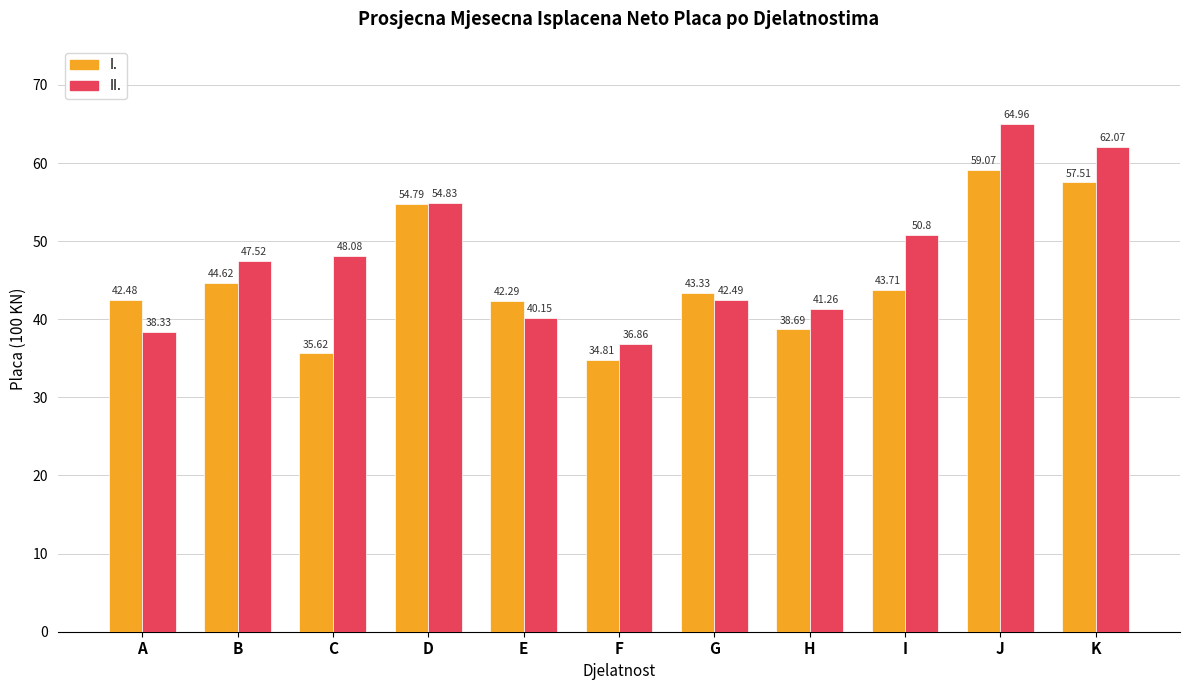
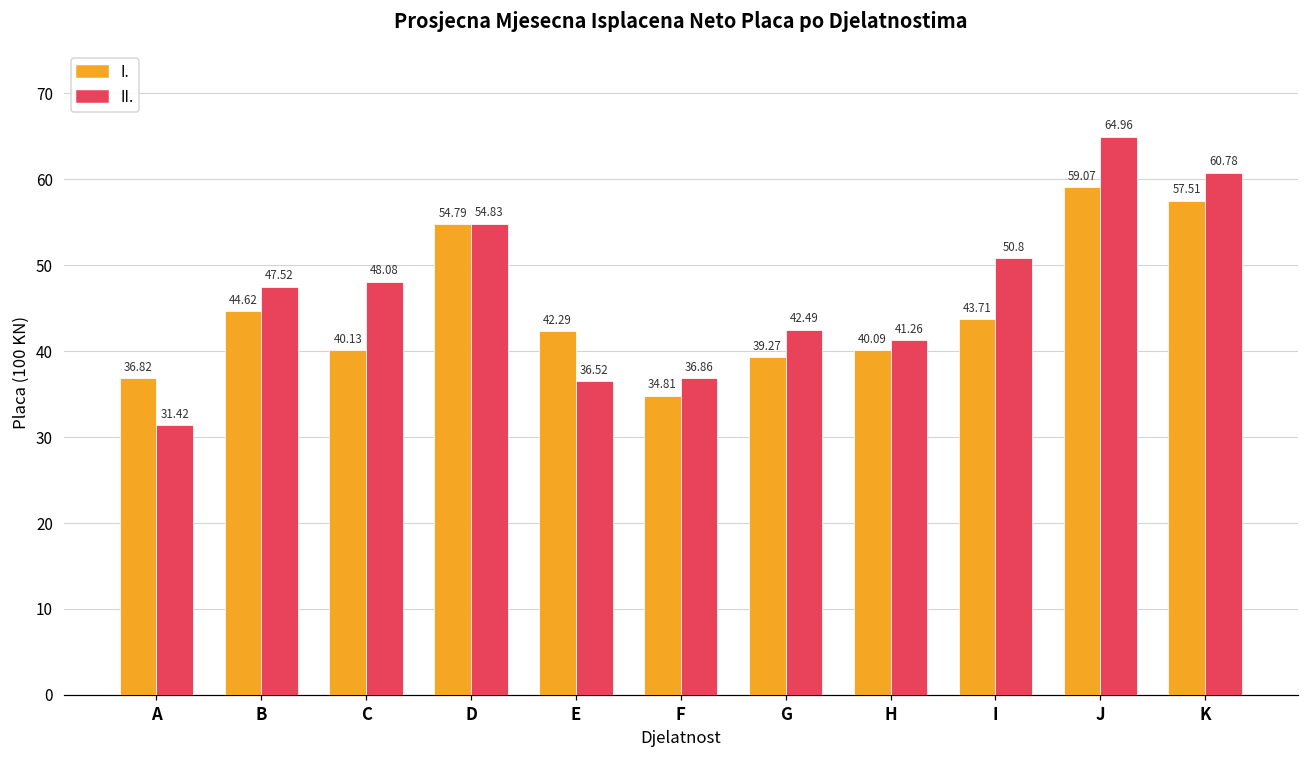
  {
    "I.": {
-     "A": 42.48,
+     "A": 36.82,
      "B": 44.62,
-     "C": 35.62,
+     "C": 40.13,
      "D": 54.79,
      "E": 42.29,
      "F": 34.81,
-     "G": 43.33,
-     "H": 38.69,
+     "G": 39.27,
+     "H": 40.09,
      "I": 43.71,
      "J": 59.07,
      "K": 57.51
    },
    "II.": {
-     "A": 38.33,
+     "A": 31.42,
      "B": 47.52,
      "C": 48.08,
      "D": 54.83,
-     "E": 40.15,
+     "E": 36.52,
      "F": 36.86,
      "G": 42.49,
      "H": 41.26,
      "I": 50.8,
      "J": 64.96,
-     "K": 62.07
+     "K": 60.78
    }
  }
